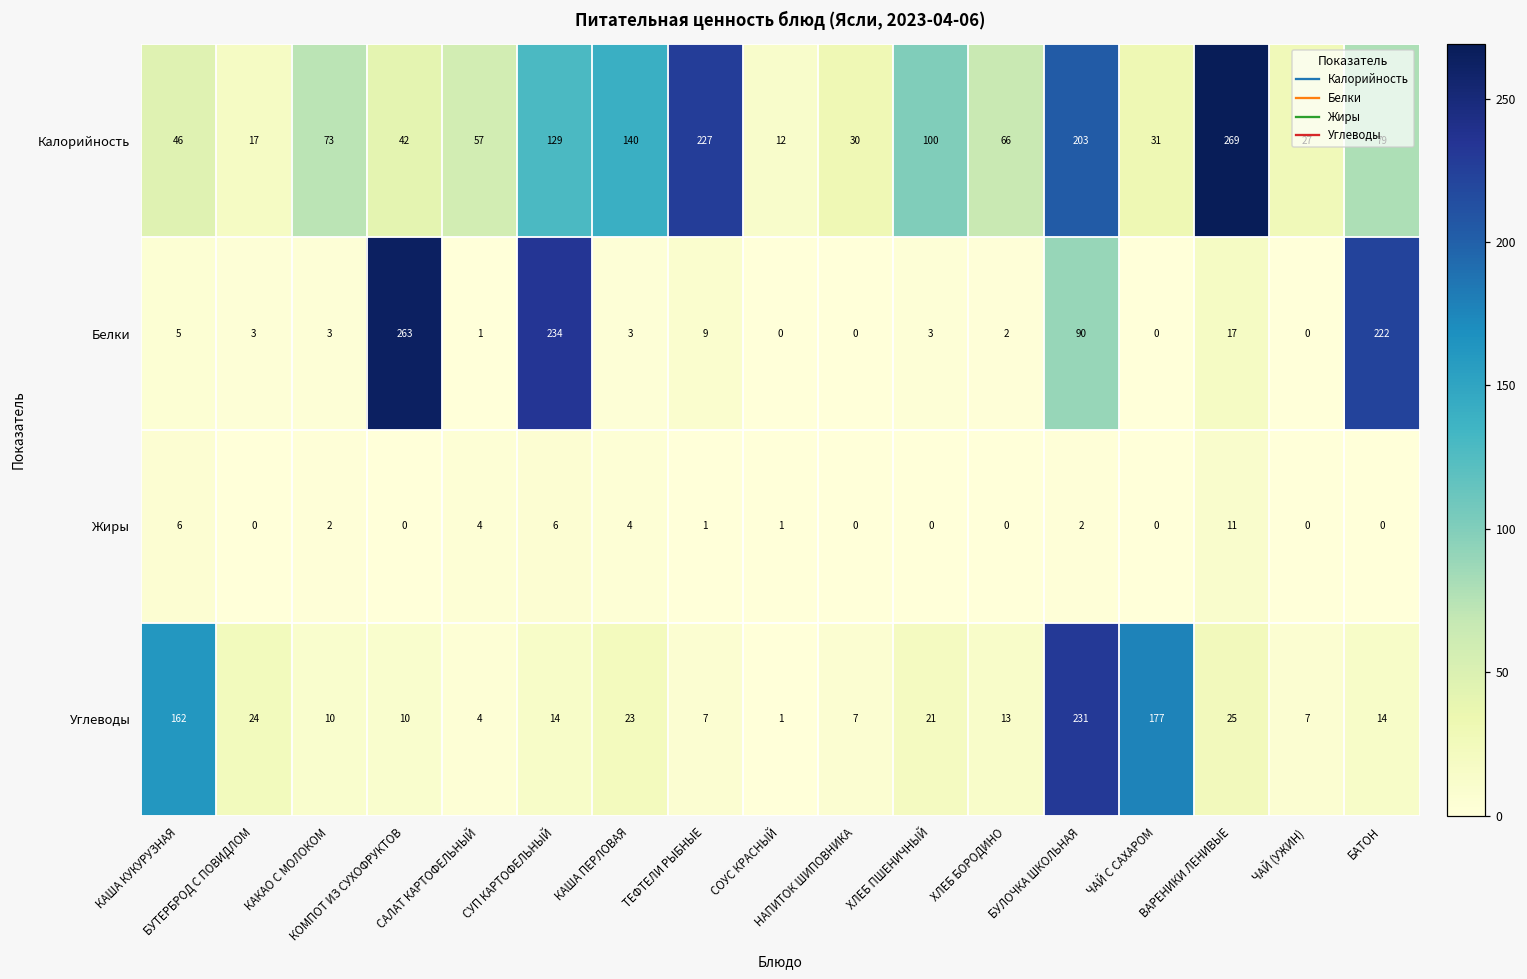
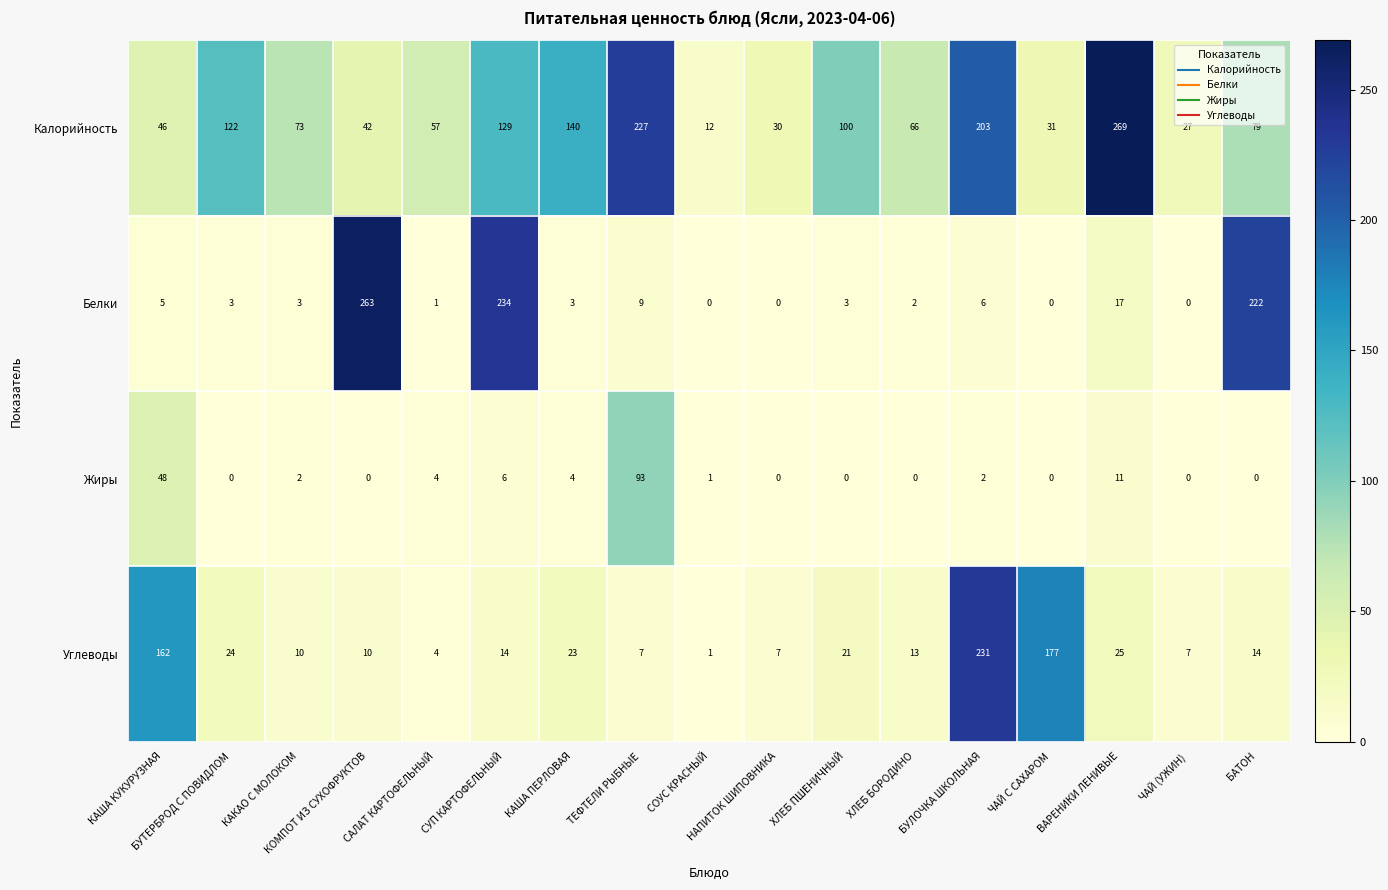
  {
    "Калорийность": {
      "КАША КУКУРУЗНАЯ": 46,
-     "БУТЕРБРОД С ПОВИДЛОМ": 17,
+     "БУТЕРБРОД С ПОВИДЛОМ": 122,
      "КАКАО С МОЛОКОМ": 73,
      "КОМПОТ ИЗ СУХОФРУКТОВ": 42,
      "САЛАТ КАРТОФЕЛЬНЫЙ": 57,
      "СУП КАРТОФЕЛЬНЫЙ": 129,
      "КАША ПЕРЛОВАЯ": 140,
      "ТЕФТЕЛИ РЫБНЫЕ": 227,
      "СОУС КРАСНЫЙ": 12,
      "НАПИТОК ШИПОВНИКА": 30,
      "ХЛЕБ ПШЕНИЧНЫЙ": 100,
      "ХЛЕБ БОРОДИНО": 66,
      "БУЛОЧКА ШКОЛЬНАЯ": 203,
      "ЧАЙ С САХАРОМ": 31,
      "ВАРЕНИКИ ЛЕНИВЫЕ": 269
    },
    "Белки": {
      "КАША КУКУРУЗНАЯ": 5,
      "БУТЕРБРОД С ПОВИДЛОМ": 3,
      "КАКАО С МОЛОКОМ": 3,
      "КОМПОТ ИЗ СУХОФРУКТОВ": 263,
      "САЛАТ КАРТОФЕЛЬНЫЙ": 1,
      "СУП КАРТОФЕЛЬНЫЙ": 234,
      "КАША ПЕРЛОВАЯ": 3,
      "ТЕФТЕЛИ РЫБНЫЕ": 9,
      "СОУС КРАСНЫЙ": 0,
      "НАПИТОК ШИПОВНИКА": 0,
      "ХЛЕБ ПШЕНИЧНЫЙ": 3,
      "ХЛЕБ БОРОДИНО": 2,
-     "БУЛОЧКА ШКОЛЬНАЯ": 90,
+     "БУЛОЧКА ШКОЛЬНАЯ": 6,
      "ЧАЙ С САХАРОМ": 0,
      "ВАРЕНИКИ ЛЕНИВЫЕ": 17,
      "ЧАЙ (УЖИН)": 0,
      "БАТОН": 222
    },
    "Жиры": {
-     "КАША КУКУРУЗНАЯ": 6,
+     "КАША КУКУРУЗНАЯ": 48,
      "БУТЕРБРОД С ПОВИДЛОМ": 0,
      "КАКАО С МОЛОКОМ": 2,
      "КОМПОТ ИЗ СУХОФРУКТОВ": 0,
      "САЛАТ КАРТОФЕЛЬНЫЙ": 4,
      "СУП КАРТОФЕЛЬНЫЙ": 6,
      "КАША ПЕРЛОВАЯ": 4,
-     "ТЕФТЕЛИ РЫБНЫЕ": 1,
+     "ТЕФТЕЛИ РЫБНЫЕ": 93,
      "СОУС КРАСНЫЙ": 1,
      "НАПИТОК ШИПОВНИКА": 0,
      "ХЛЕБ ПШЕНИЧНЫЙ": 0,
      "ХЛЕБ БОРОДИНО": 0,
      "БУЛОЧКА ШКОЛЬНАЯ": 2,
      "ЧАЙ С САХАРОМ": 0,
      "ВАРЕНИКИ ЛЕНИВЫЕ": 11,
      "ЧАЙ (УЖИН)": 0,
      "БАТОН": 0
    },
    "Углеводы": {
      "КАША КУКУРУЗНАЯ": 162,
      "БУТЕРБРОД С ПОВИДЛОМ": 24,
      "КАКАО С МОЛОКОМ": 10,
      "КОМПОТ ИЗ СУХОФРУКТОВ": 10,
      "САЛАТ КАРТОФЕЛЬНЫЙ": 4,
      "СУП КАРТОФЕЛЬНЫЙ": 14,
      "КАША ПЕРЛОВАЯ": 23,
      "ТЕФТЕЛИ РЫБНЫЕ": 7,
      "СОУС КРАСНЫЙ": 1,
      "НАПИТОК ШИПОВНИКА": 7,
      "ХЛЕБ ПШЕНИЧНЫЙ": 21,
      "ХЛЕБ БОРОДИНО": 13,
      "БУЛОЧКА ШКОЛЬНАЯ": 231,
      "ЧАЙ С САХАРОМ": 177,
      "ВАРЕНИКИ ЛЕНИВЫЕ": 25,
      "ЧАЙ (УЖИН)": 7,
      "БАТОН": 14
    }
  }
